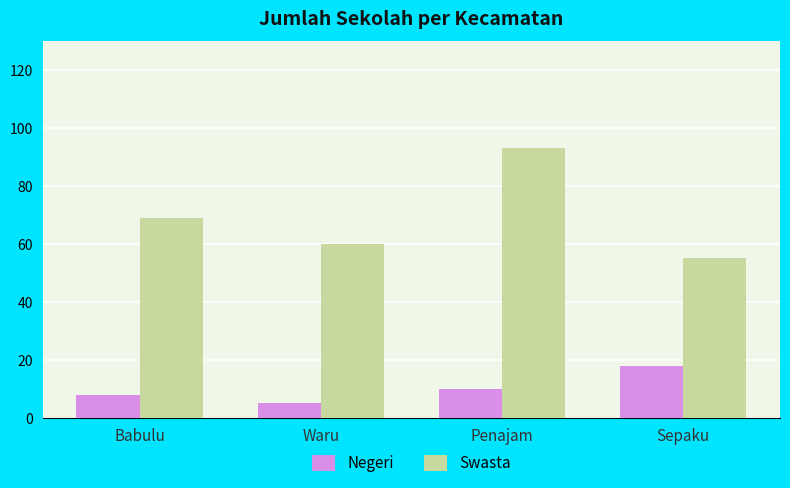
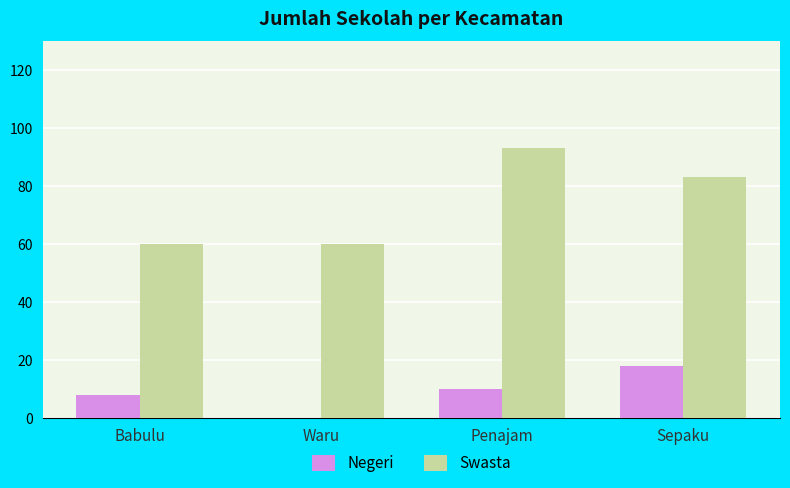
  {
    "Negeri": {
      "Babulu": 8,
-     "Waru": 5,
+     "Waru": 0,
      "Penajam": 10,
      "Sepaku": 18
    },
    "Swasta": {
-     "Babulu": 69,
+     "Babulu": 60,
      "Waru": 60,
      "Penajam": 93,
-     "Sepaku": 55
+     "Sepaku": 83
    }
  }
